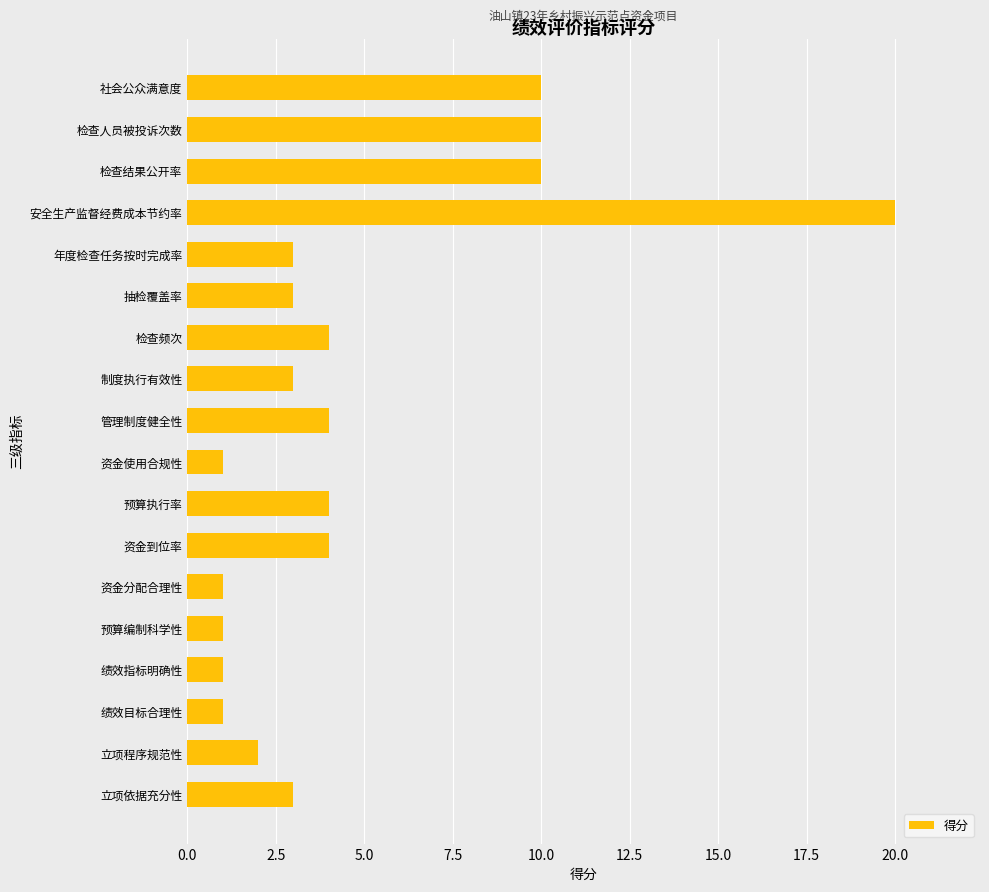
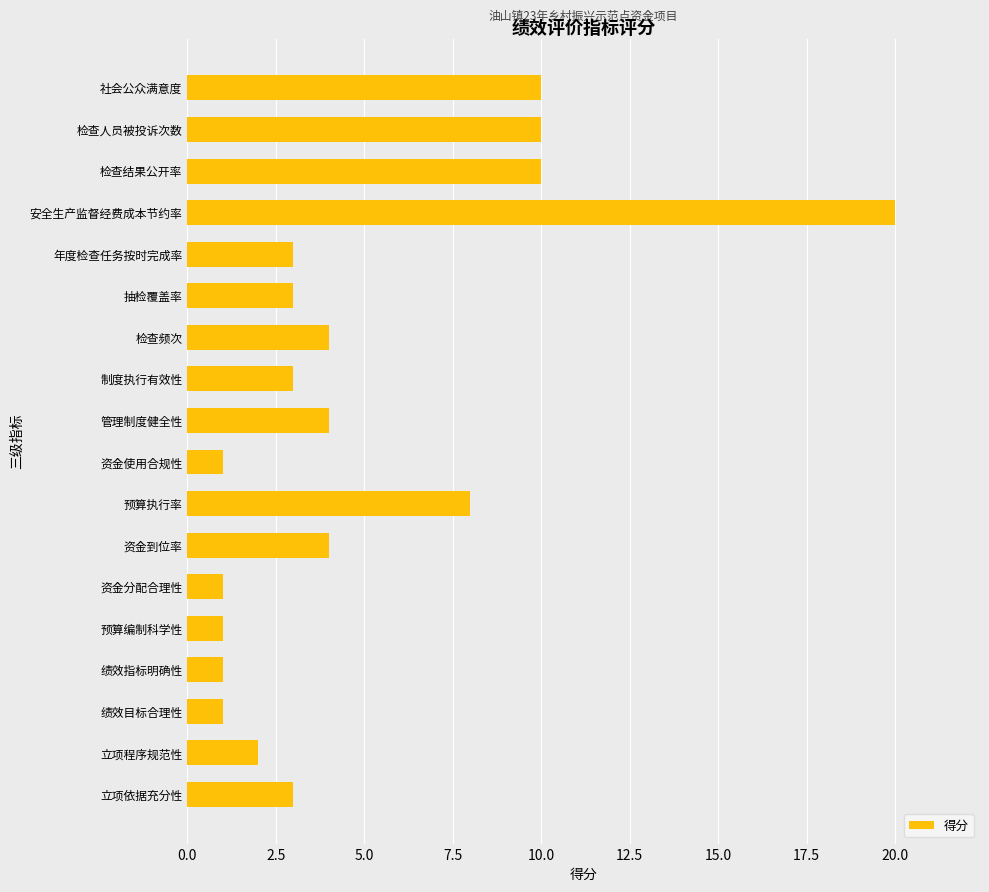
  {
    "社会公众满意度": 10,
    "检查人员被投诉次数": 10,
    "检查结果公开率": 10,
    "安全生产监督经费成本节约率": 20,
    "年度检查任务按时完成率": 3,
    "抽检覆盖率": 3,
    "检查频次": 4,
    "制度执行有效性": 3,
    "管理制度健全性": 4,
    "资金使用合规性": 1,
-   "预算执行率": 4,
+   "预算执行率": 8,
    "资金到位率": 4,
    "资金分配合理性": 1,
    "预算编制科学性": 1,
    "绩效指标明确性": 1,
    "绩效目标合理性": 1,
    "立项程序规范性": 2,
    "立项依据充分性": 3
  }
